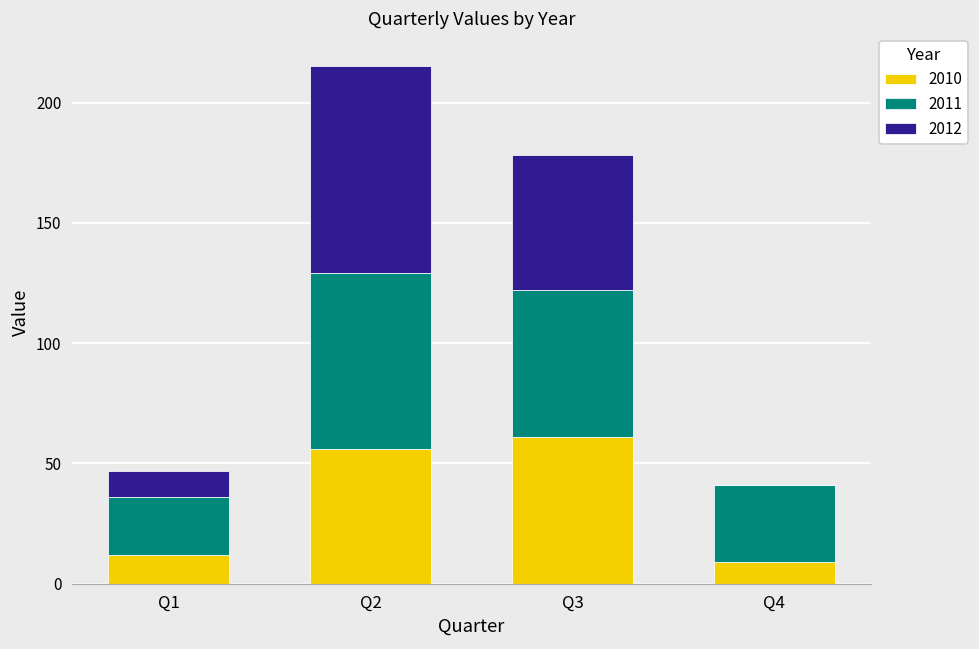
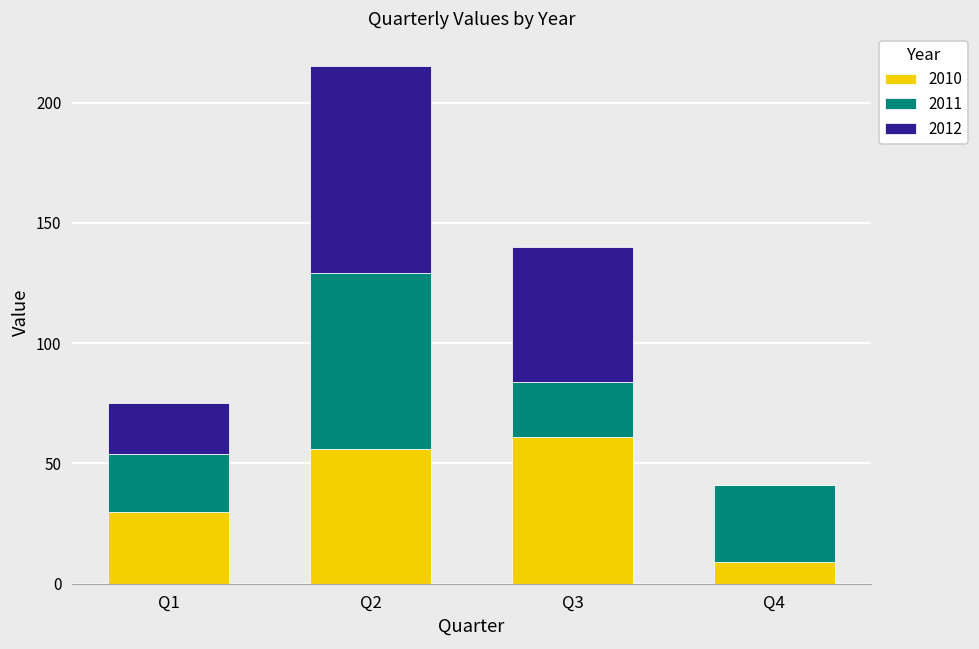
  {
    "2010": {
-     "Q1": 12,
+     "Q1": 30,
      "Q2": 56,
      "Q3": 61,
      "Q4": 9
    },
    "2011": {
      "Q1": 24,
      "Q2": 73,
-     "Q3": 61,
+     "Q3": 23,
      "Q4": 32
    },
    "2012": {
-     "Q1": 11,
+     "Q1": 21,
      "Q2": 86,
      "Q3": 56,
      "Q4": 0
    }
  }
